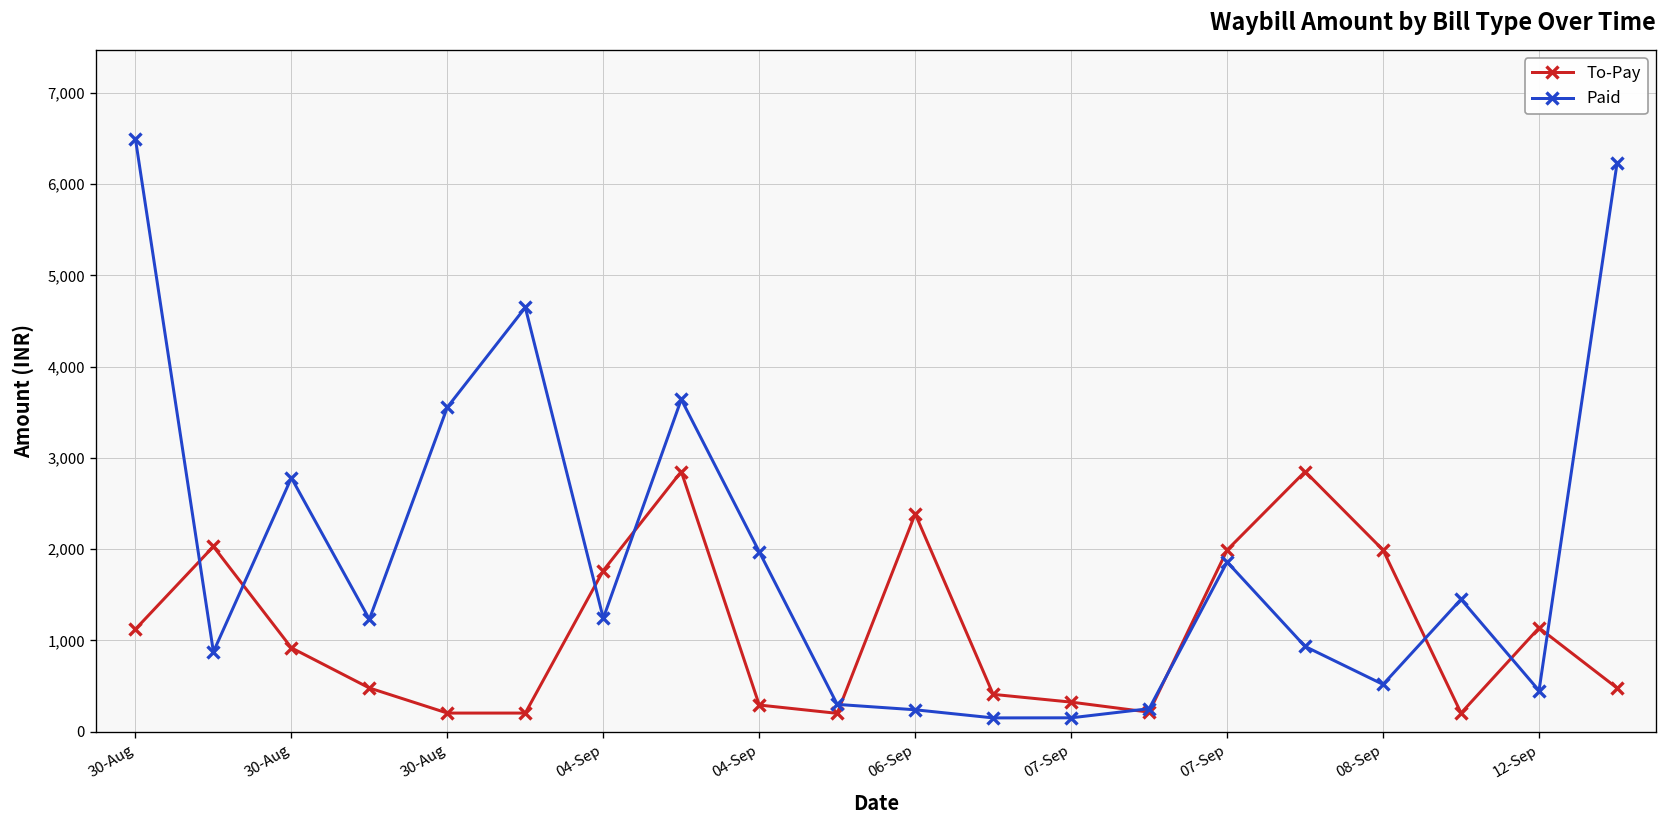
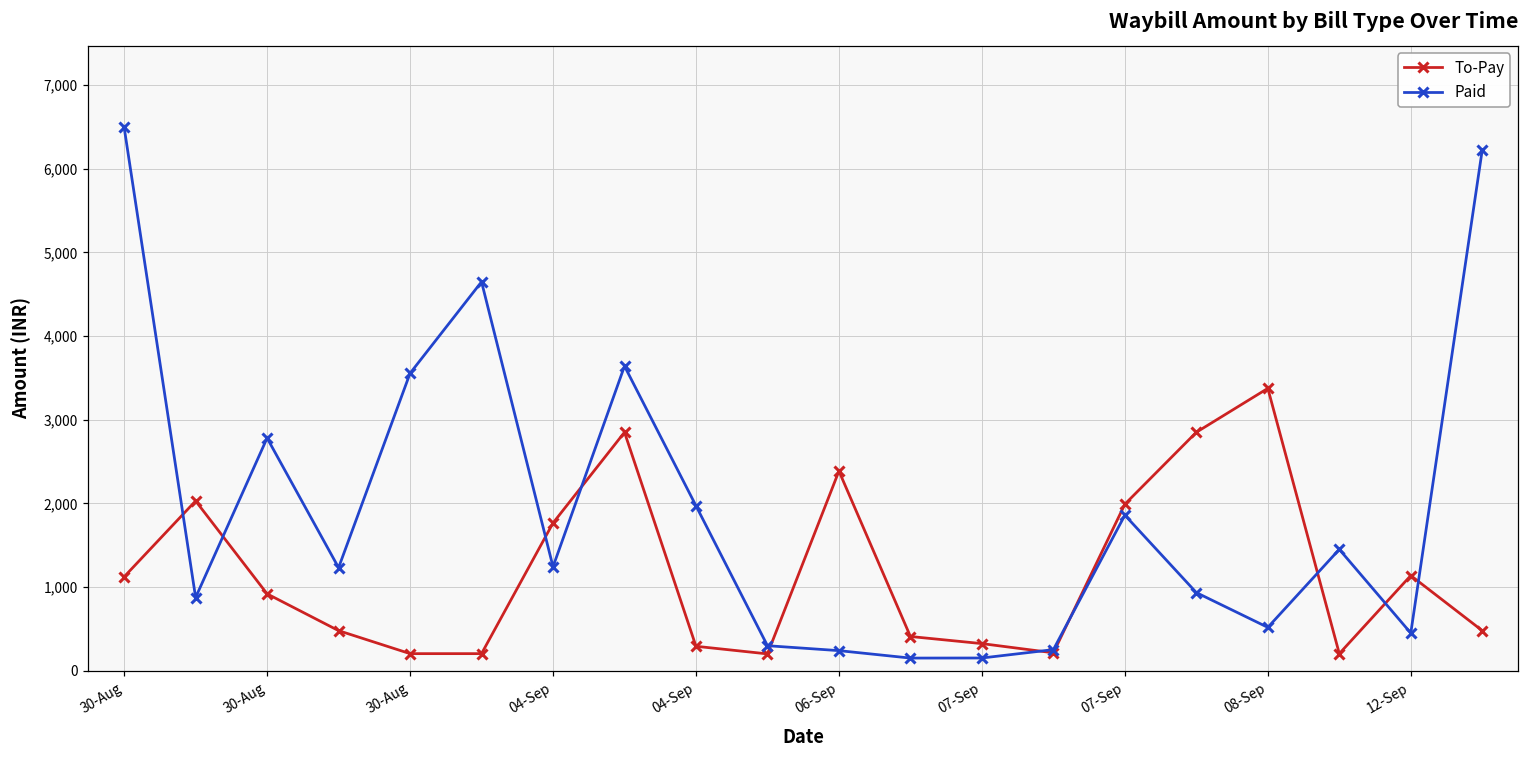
  {
    "To-Pay": {
      "06-Sep": "2,400",
-     "08-Sep": "2,000",
+     "08-Sep": "3,400",
      "12-Sep": "1,100"
    },
    "Paid": {
      "06-Sep": "200",
      "08-Sep": "500",
      "12-Sep": "400"
    }
  }
